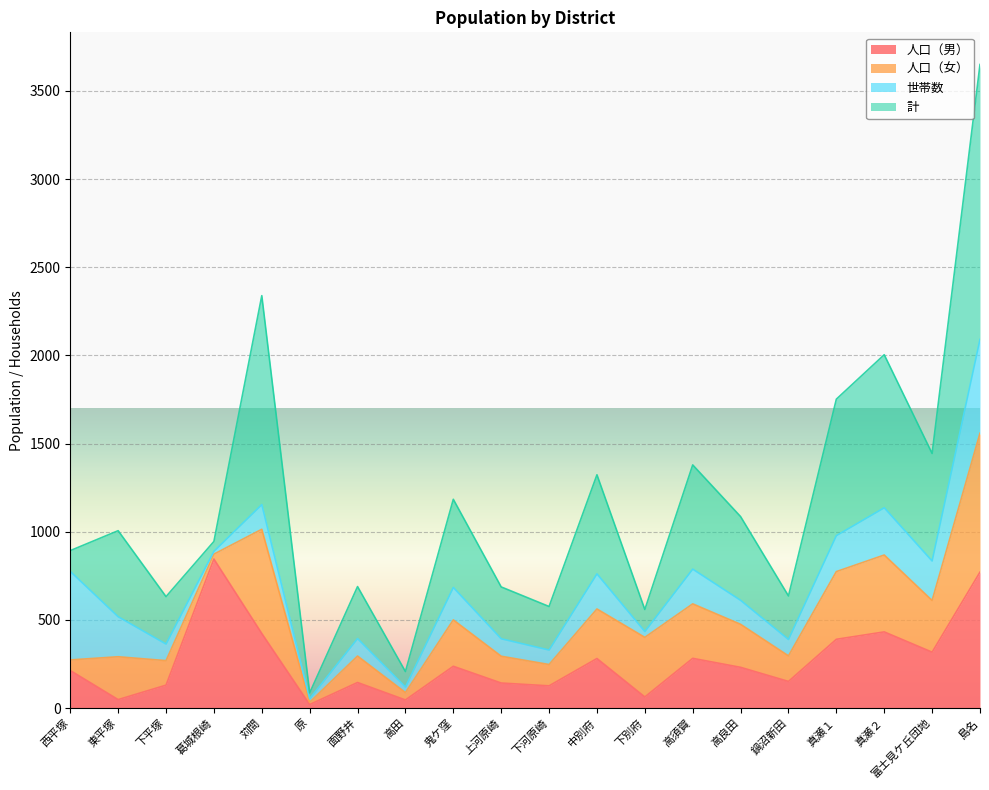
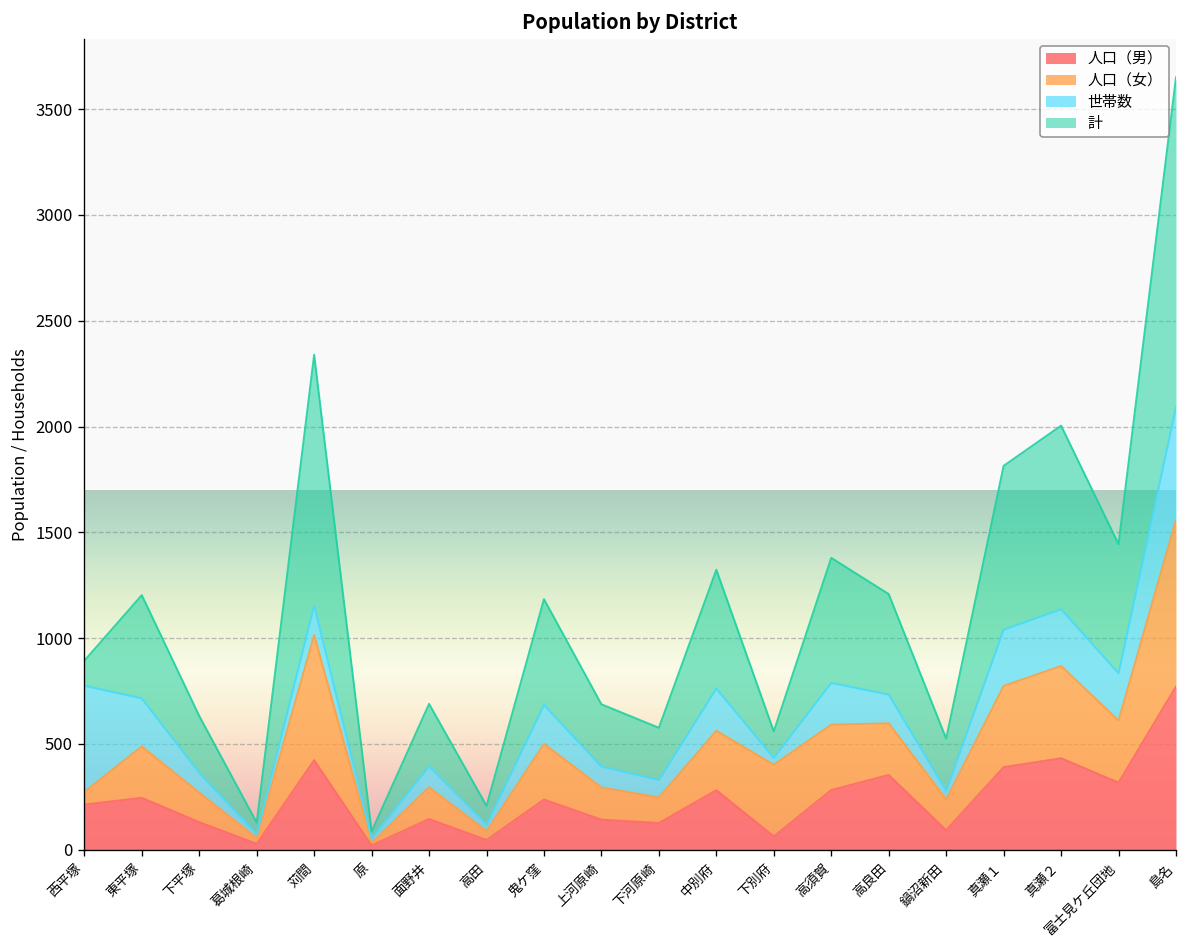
  {
    "人口（男）": {
      "西平塚": 210,
-     "東平塚": 50,
+     "東平塚": 250,
      "下平塚": 130,
-     "葛城根崎": 850,
+     "葛城根崎": 30,
      "苅間": 420,
      "面野井": 150,
      "高田": 50,
      "鬼ケ窪": 240,
      "上河原崎": 140,
      "下河原崎": 130,
      "中別府": 280,
      "下別府": 60,
      "高須賀": 280,
-     "高良田": 230,
-     "鍋沼新田": 150,
+     "高良田": 350,
+     "鍋沼新田": 90,
      "真瀬１": 390,
      "真瀬２": 430,
      "富士見ケ丘団地": 320,
      "島名": 770
    },
    "人口（女）": {
      "西平塚": 60,
      "東平塚": 240,
      "下平塚": 140,
      "葛城根崎": 30,
      "苅間": 590,
      "面野井": 150,
      "高田": 40,
      "鬼ケ窪": 260,
      "上河原崎": 150,
      "下河原崎": 120,
      "中別府": 280,
      "下別府": 340,
      "高須賀": 310,
      "高良田": 240,
      "鍋沼新田": 150,
      "真瀬１": 380,
      "真瀬２": 440,
      "富士見ケ丘団地": 290,
      "島名": 790
    },
    "世帯数": {
      "西平塚": 500,
      "東平塚": 230,
      "下平塚": 90,
      "葛城根崎": 20,
      "苅間": 140,
      "原": 20,
      "面野井": 100,
      "高田": 30,
      "鬼ケ窪": 180,
      "上河原崎": 100,
      "下河原崎": 80,
      "中別府": 200,
      "下別府": 30,
      "高須賀": 200,
      "高良田": 140,
-     "鍋沼新田": 90,
-     "真瀬１": 200,
+     "鍋沼新田": 40,
+     "真瀬１": 270,
      "真瀬２": 270,
      "富士見ケ丘団地": 220,
      "島名": 530
    },
    "計": {
      "西平塚": 120,
      "東平塚": 490,
      "下平塚": 270,
      "葛城根崎": 60,
      "苅間": 1190,
      "原": 30,
      "面野井": 300,
      "高田": 90,
      "鬼ケ窪": 500,
      "上河原崎": 290,
      "下河原崎": 250,
      "中別府": 560,
      "下別府": 130,
      "高須賀": 590,
      "高良田": 480,
      "鍋沼新田": 250,
      "真瀬１": 770,
      "真瀬２": 870,
      "富士見ケ丘団地": 610,
      "島名": 1560
    }
  }
